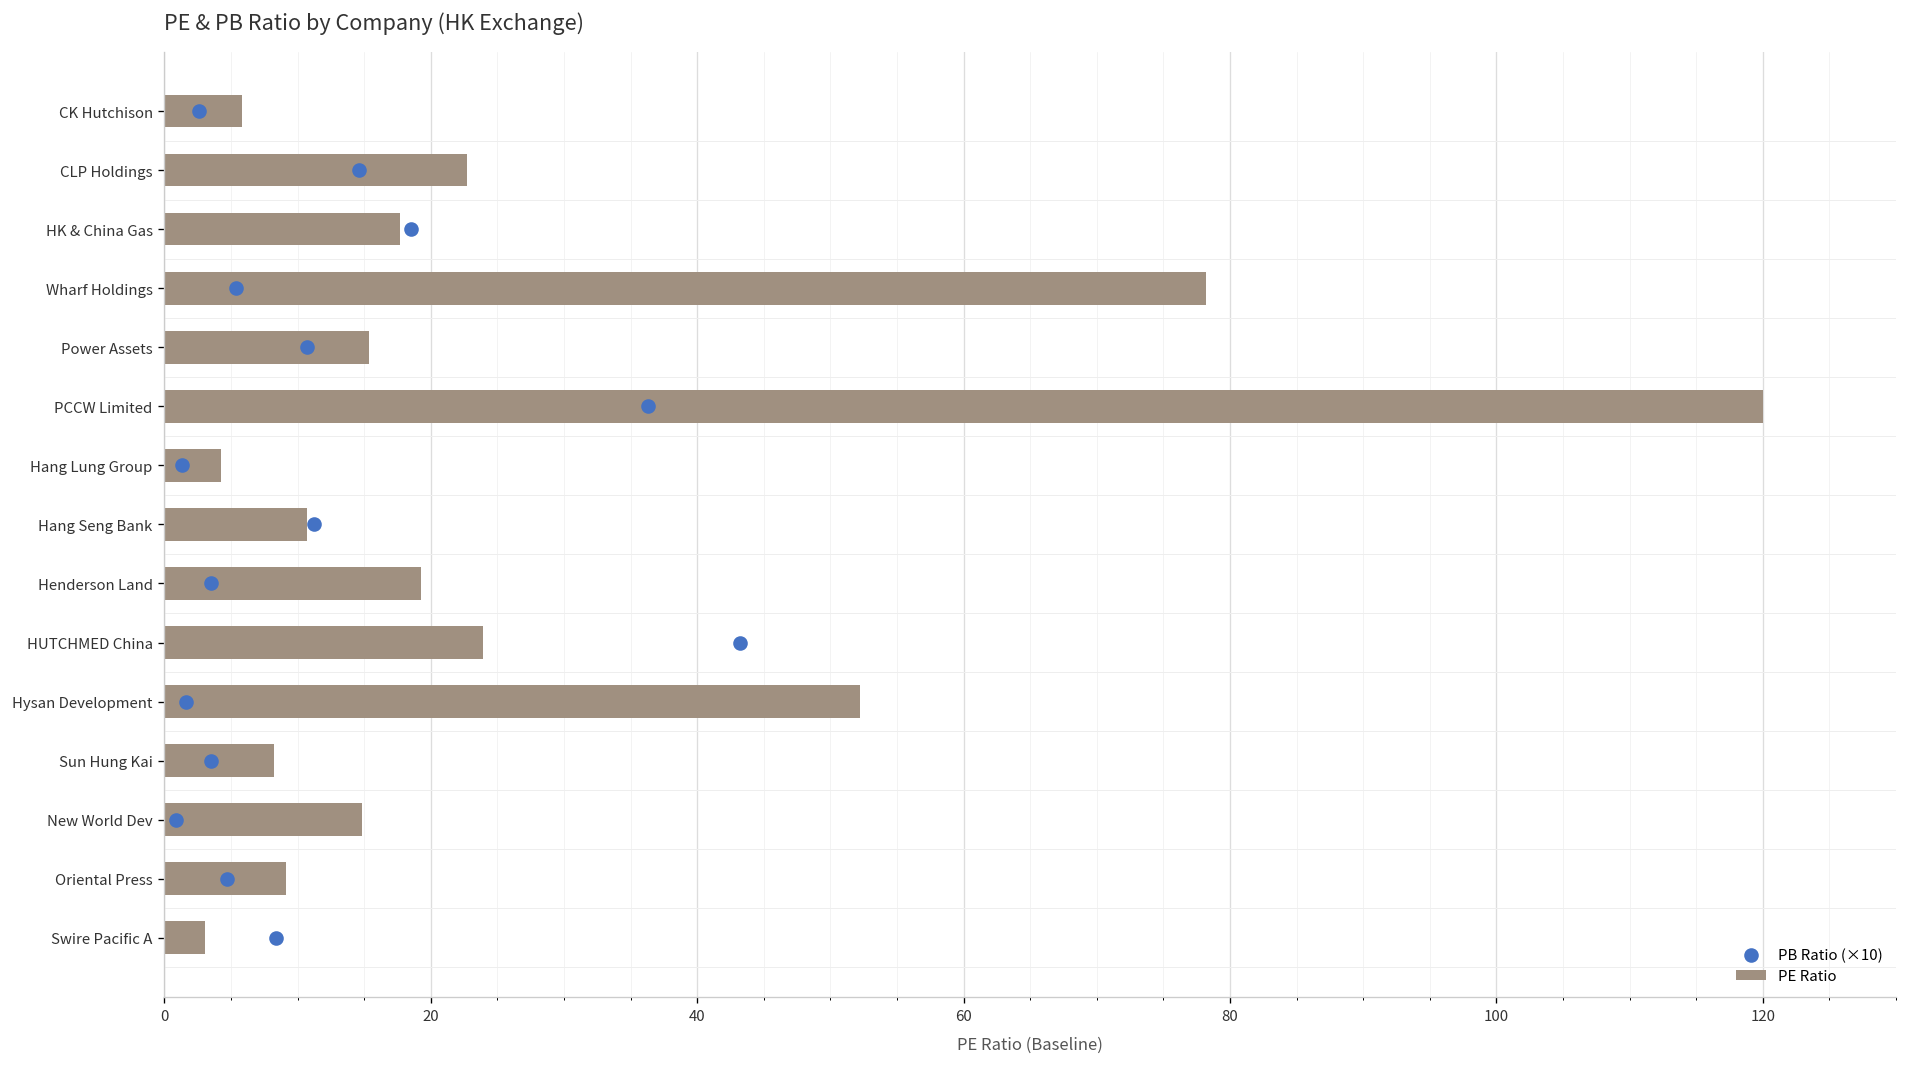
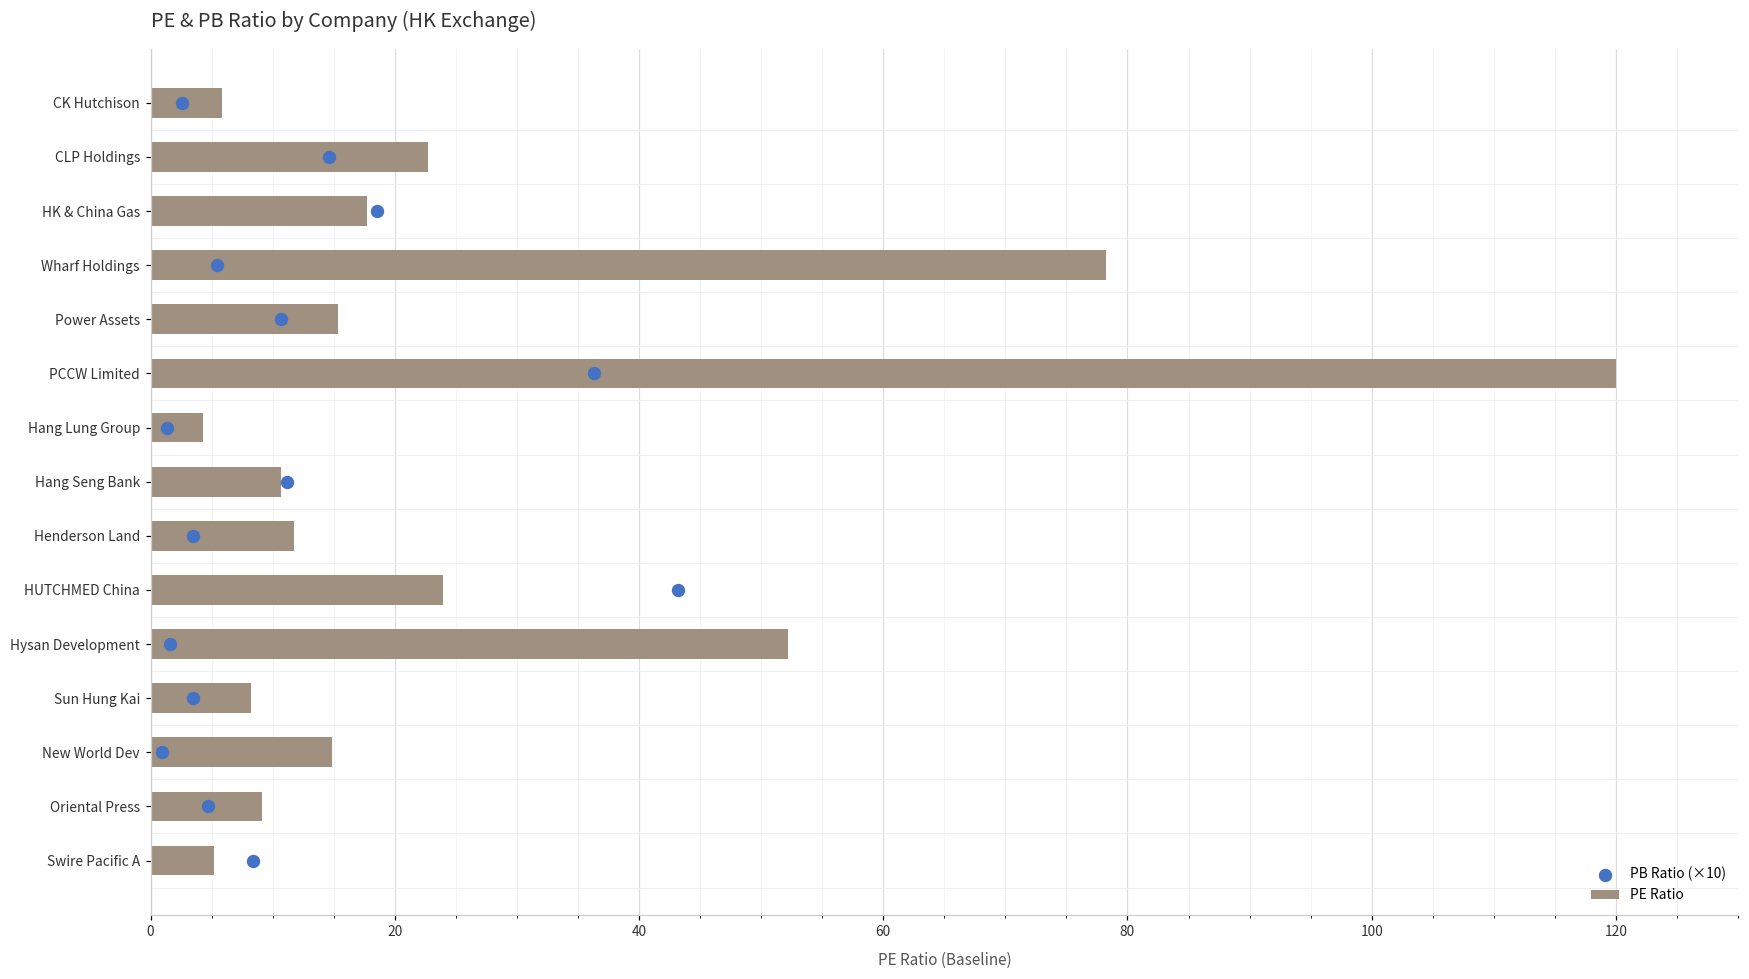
  {
    "PE Ratio": {
      "CK Hutchison": 5.8,
      "CLP Holdings": 22.7,
      "HK & China Gas": 17.7,
      "Wharf Holdings": 78.2,
      "Power Assets": 15.4,
      "PCCW Limited": 120.0,
      "Hang Lung Group": 4.3,
      "Hang Seng Bank": 10.7,
-     "Henderson Land": 19.2,
+     "Henderson Land": 11.7,
      "HUTCHMED China": 23.9,
      "Hysan Development": 52.2,
      "Sun Hung Kai": 8.2,
      "New World Dev": 14.8,
      "Oriental Press": 9.1,
-     "Swire Pacific A": 3.1
+     "Swire Pacific A": 5.2
    }
  }
